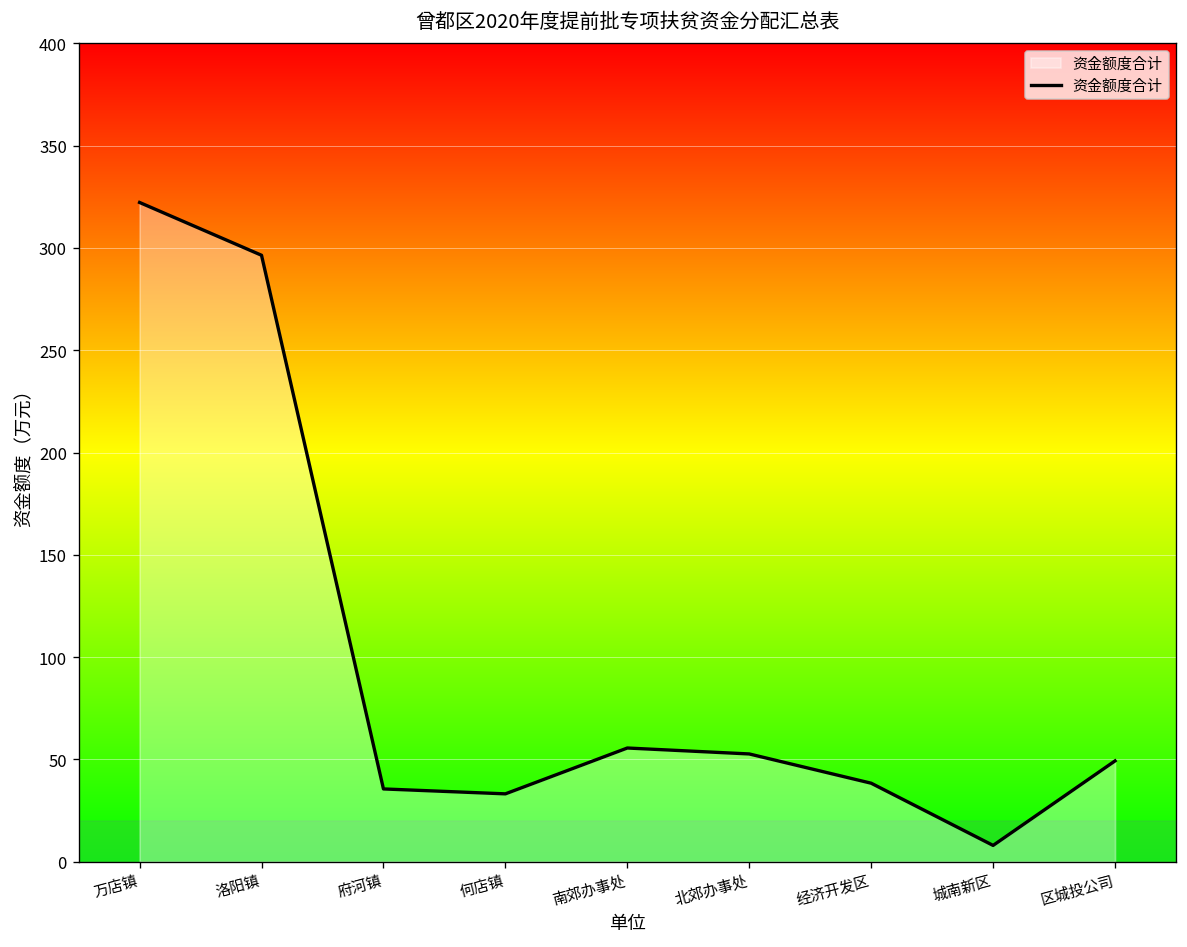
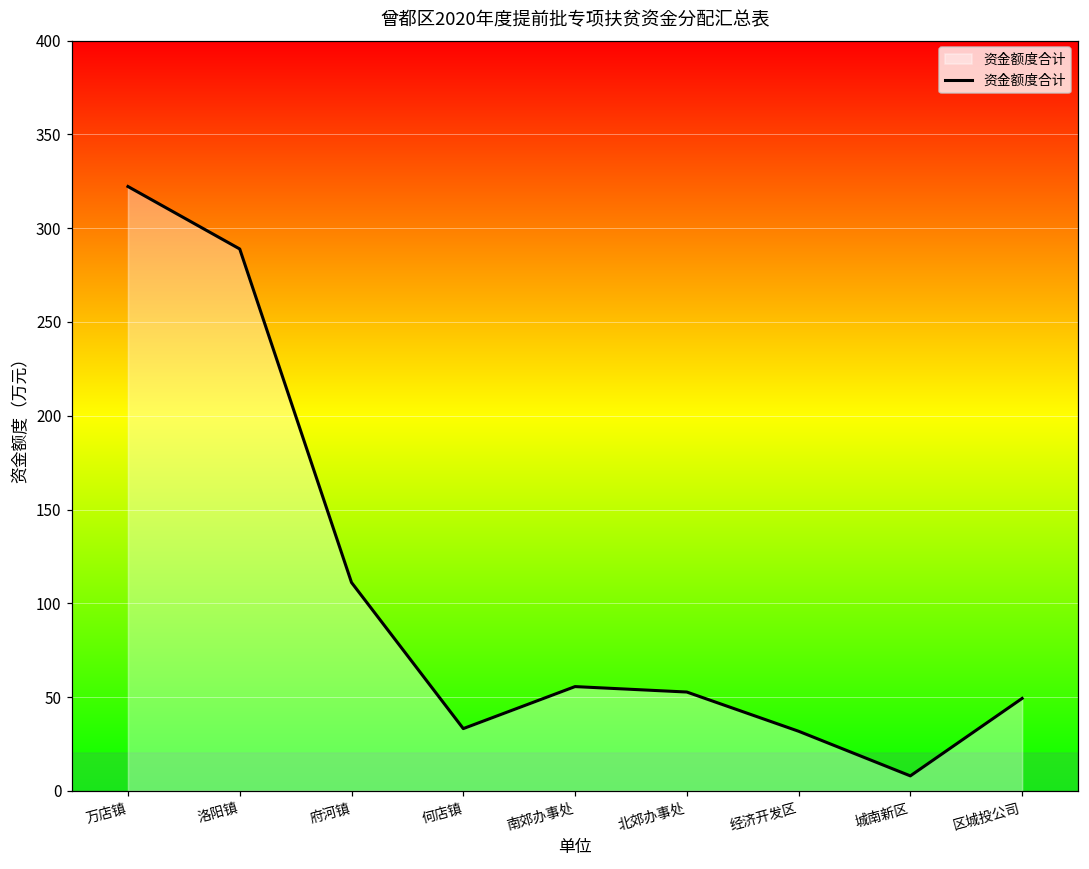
  {
    "万店镇": 322,
-   "洛阳镇": 296,
-   "府河镇": 36,
+   "洛阳镇": 289,
+   "府河镇": 111,
    "何店镇": 33,
    "南郊办事处": 56,
    "北郊办事处": 53,
-   "经济开发区": 38,
+   "经济开发区": 32,
    "区城投公司": 49
  }
